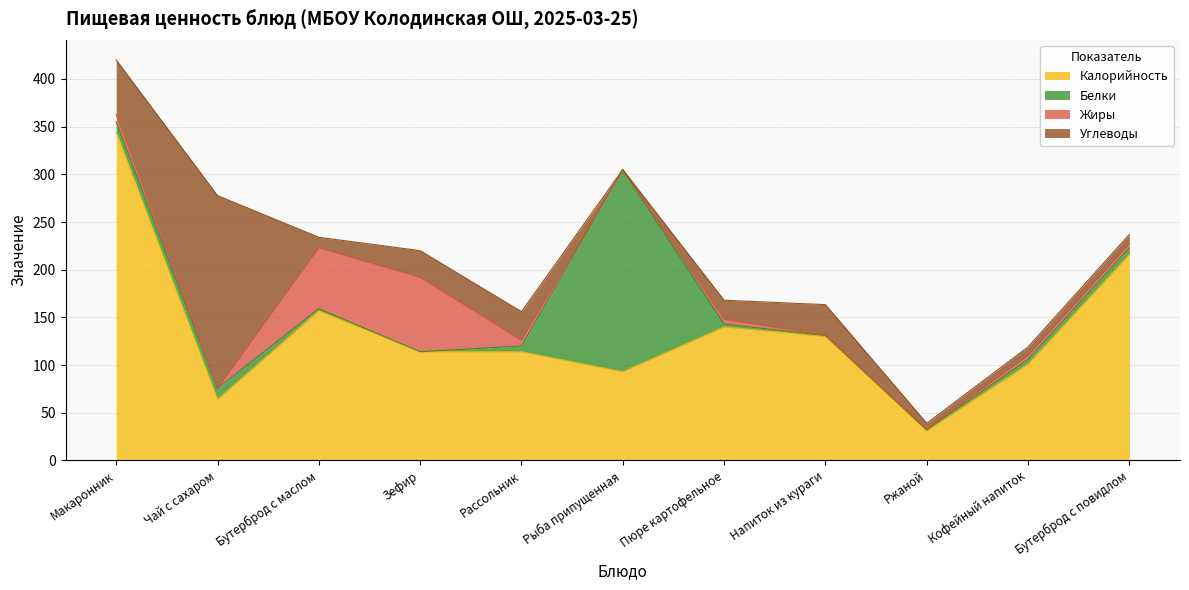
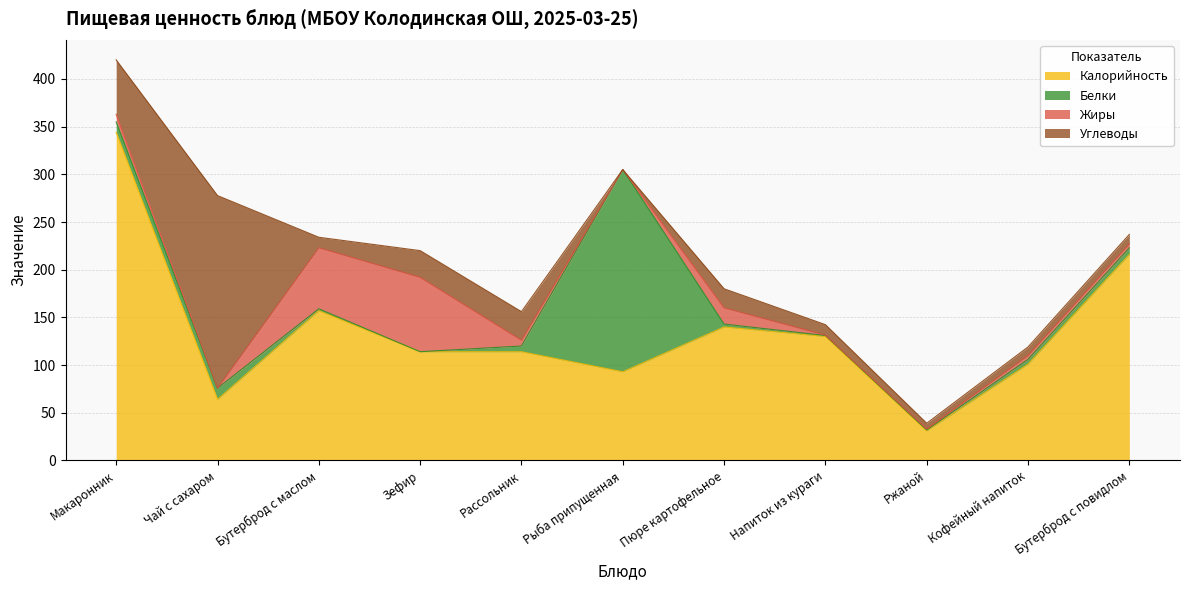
  {
    "Калорийность": {
      "Макаронник": 340,
      "Чай с сахаром": 60,
      "Рассольник": 110,
      "Рыба припущенная": 90,
      "Пюре картофельное": 140,
      "Кофейный напиток": 100,
      "Бутерброд с повидлом": 220
    },
    "Белки": {
      "Макаронник": 10,
      "Рассольник": 10,
      "Пюре картофельное": 0,
      "Кофейный напиток": 10,
      "Бутерброд с повидлом": 10
    },
    "Жиры": {
      "Макаронник": 10,
      "Бутерброд с маслом": 60,
      "Зефир": 80,
      "Рассольник": 10,
-     "Пюре картофельное": 10,
+     "Пюре картофельное": 20,
      "Кофейный напиток": 0,
      "Бутерброд с повидлом": 0
    },
    "Углеводы": {
      "Макаронник": 60,
      "Чай с сахаром": 200,
      "Бутерброд с маслом": 10,
      "Зефир": 30,
      "Рассольник": 30,
      "Пюре картофельное": 20,
-     "Напиток из кураги": 30,
+     "Напиток из кураги": 10,
      "Ржаной": 10,
      "Кофейный напиток": 10,
      "Бутерброд с повидлом": 10
    }
  }
